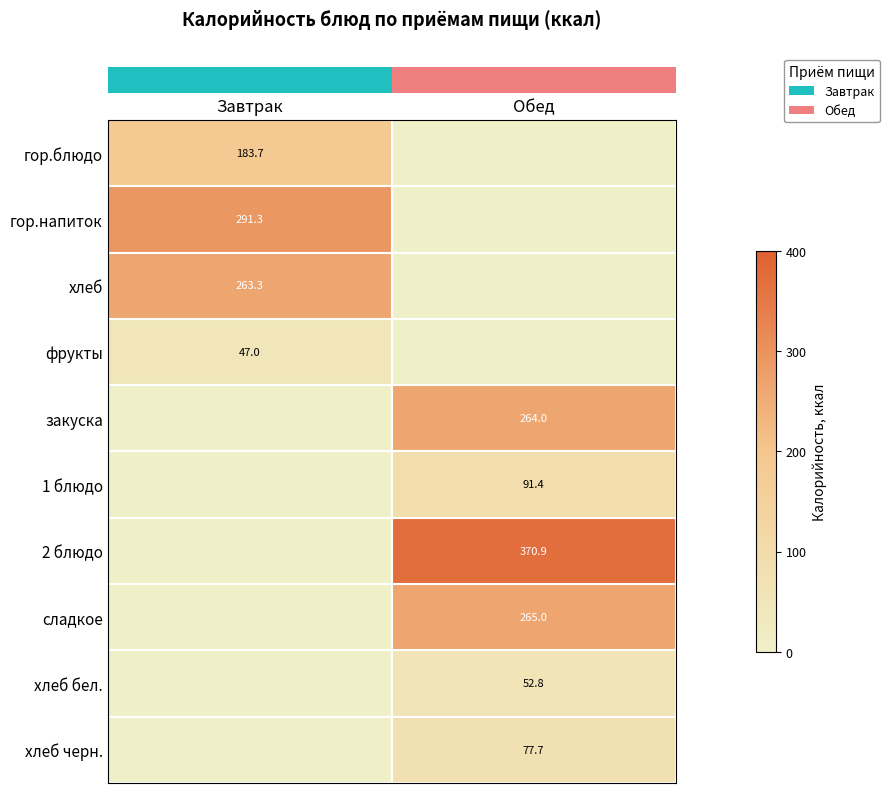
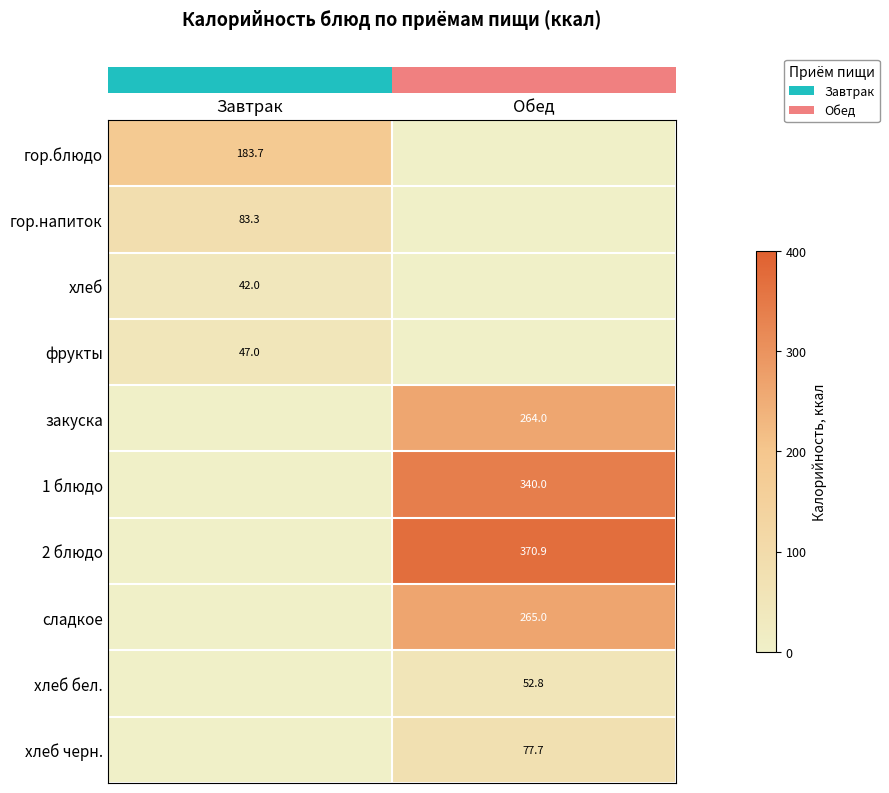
  {
    "гор.блюдо": {
      "Завтрак": 183.7
    },
    "гор.напиток": {
-     "Завтрак": 291.3
+     "Завтрак": 83.3
    },
    "хлеб": {
-     "Завтрак": 263.3
+     "Завтрак": 42.0
    },
    "фрукты": {
      "Завтрак": 47.0
    },
    "закуска": {
      "Обед": 264.0
    },
    "1 блюдо": {
-     "Обед": 91.4
+     "Обед": 340.0
    },
    "2 блюдо": {
      "Обед": 370.9
    },
    "сладкое": {
      "Обед": 265.0
    },
    "хлеб бел.": {
      "Обед": 52.8
    },
    "хлеб черн.": {
      "Обед": 77.7
    }
  }
